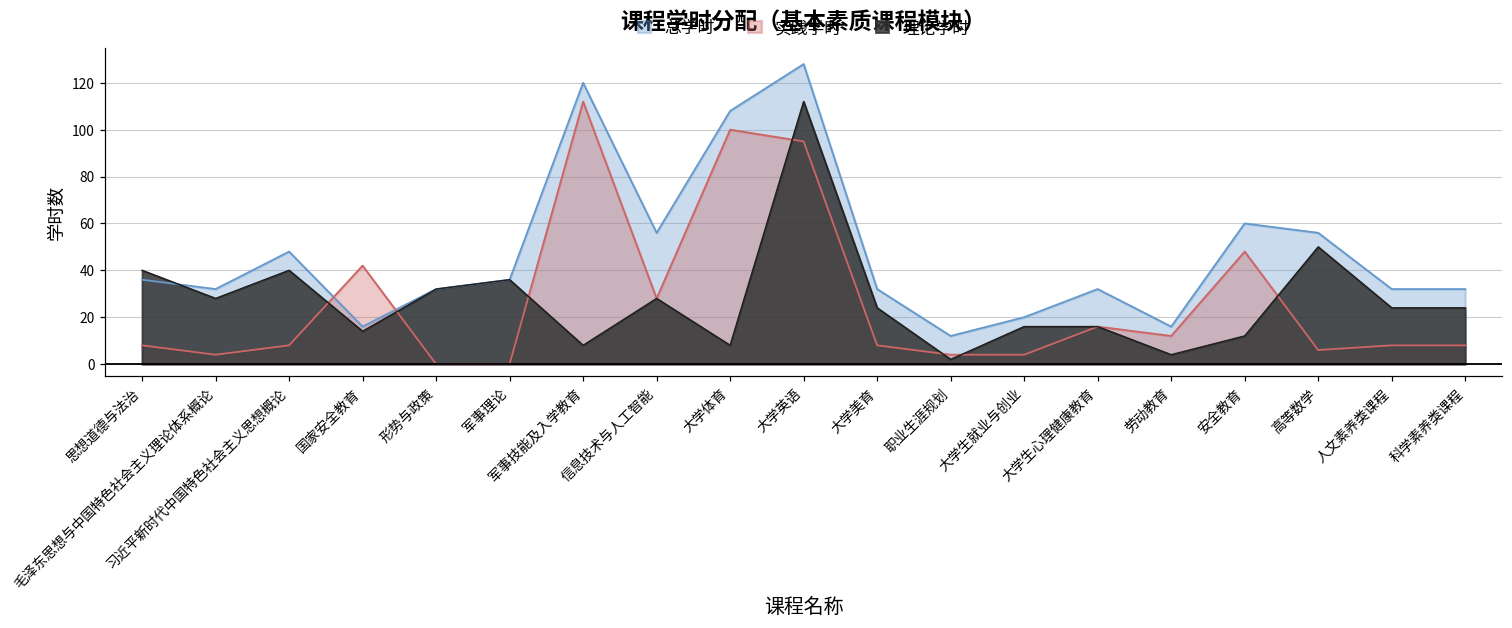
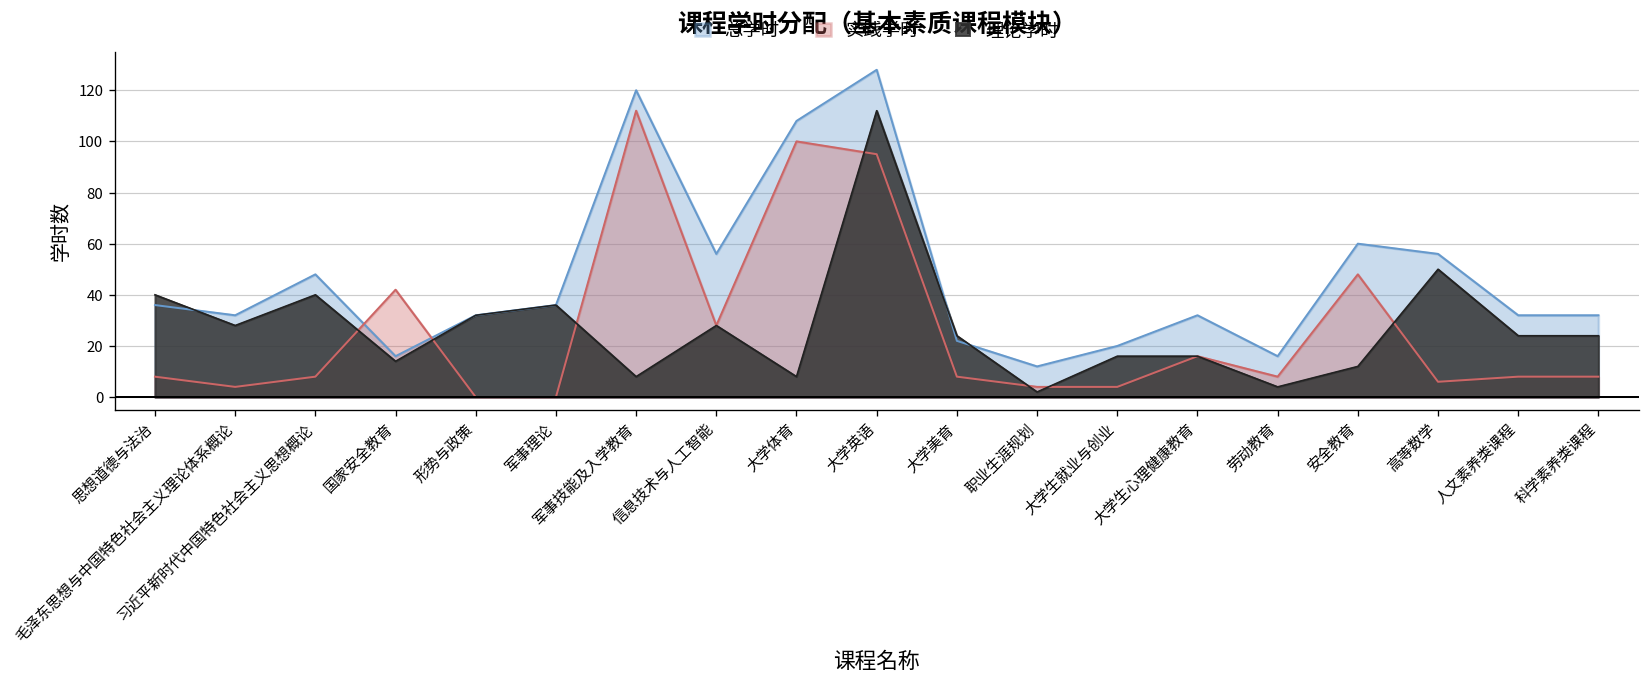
  {
    "总学时": {
      "思想道德与法治": 36,
      "毛泽东思想与中国特色社会主义理论体系概论": 32,
      "习近平新时代中国特色社会主义思想概论": 48,
      "国家安全教育": 16,
      "军事技能及入学教育": 120,
      "信息技术与人工智能": 56,
      "大学体育": 108,
      "大学英语": 128,
-     "大学美育": 32,
+     "大学美育": 22,
      "职业生涯规划": 12,
      "大学生就业与创业": 20,
      "大学生心理健康教育": 32,
      "劳动教育": 16,
      "安全教育": 60,
      "高等数学": 56,
      "人文素养类课程": 32,
      "科学素养类课程": 32
    },
    "实践学时": {
      "思想道德与法治": 8,
      "毛泽东思想与中国特色社会主义理论体系概论": 4,
      "习近平新时代中国特色社会主义思想概论": 8,
      "国家安全教育": 42,
      "形势与政策": 0,
      "军事理论": 0,
      "军事技能及入学教育": 112,
      "大学体育": 100,
      "大学英语": 95,
      "大学美育": 8,
      "职业生涯规划": 4,
      "大学生就业与创业": 4,
-     "劳动教育": 12,
+     "劳动教育": 8,
      "安全教育": 48,
      "高等数学": 6,
      "人文素养类课程": 8,
      "科学素养类课程": 8
    },
    "理论学时": {
      "思想道德与法治": 40,
      "毛泽东思想与中国特色社会主义理论体系概论": 28,
      "习近平新时代中国特色社会主义思想概论": 40,
      "国家安全教育": 14,
      "军事技能及入学教育": 8,
      "大学体育": 8,
      "大学英语": 112,
      "大学美育": 24,
      "职业生涯规划": 2,
      "大学生就业与创业": 16,
      "劳动教育": 4,
      "安全教育": 12,
      "高等数学": 50,
      "人文素养类课程": 24,
      "科学素养类课程": 24
    }
  }
